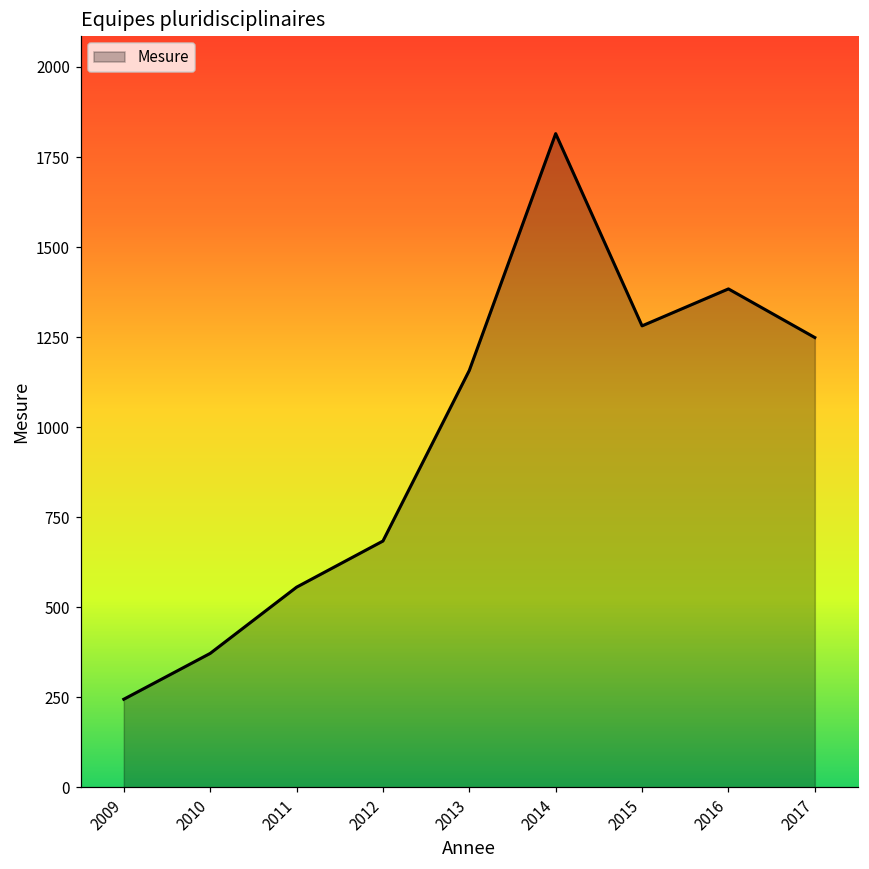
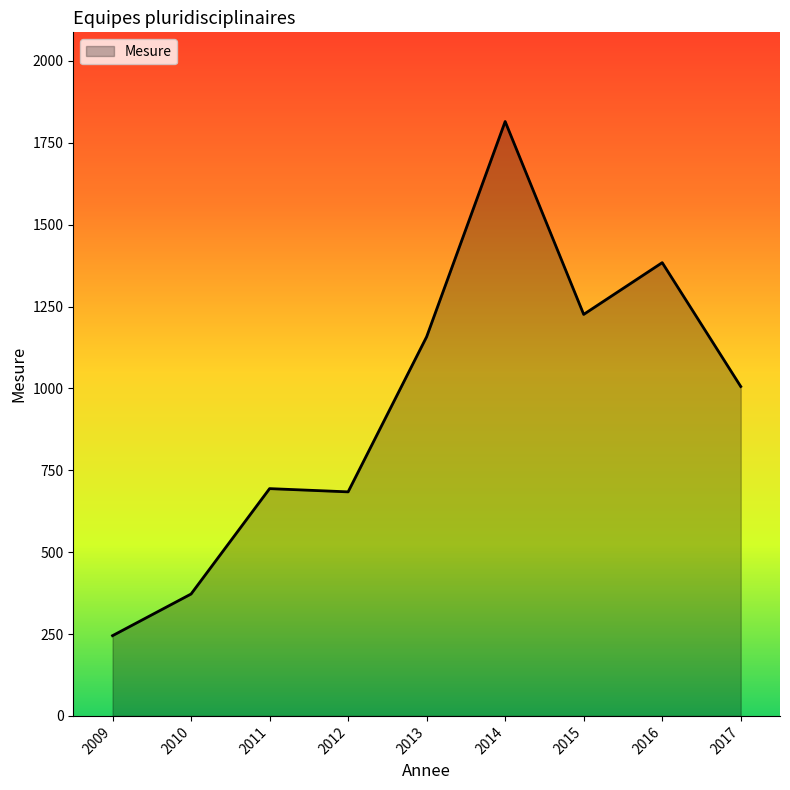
  {
    "2009": 250,
    "2010": 370,
-   "2011": 560,
+   "2011": 690,
    "2012": 680,
    "2013": 1160,
    "2014": 1820,
-   "2015": 1280,
+   "2015": 1230,
    "2016": 1380,
-   "2017": 1250
+   "2017": 1010
  }
